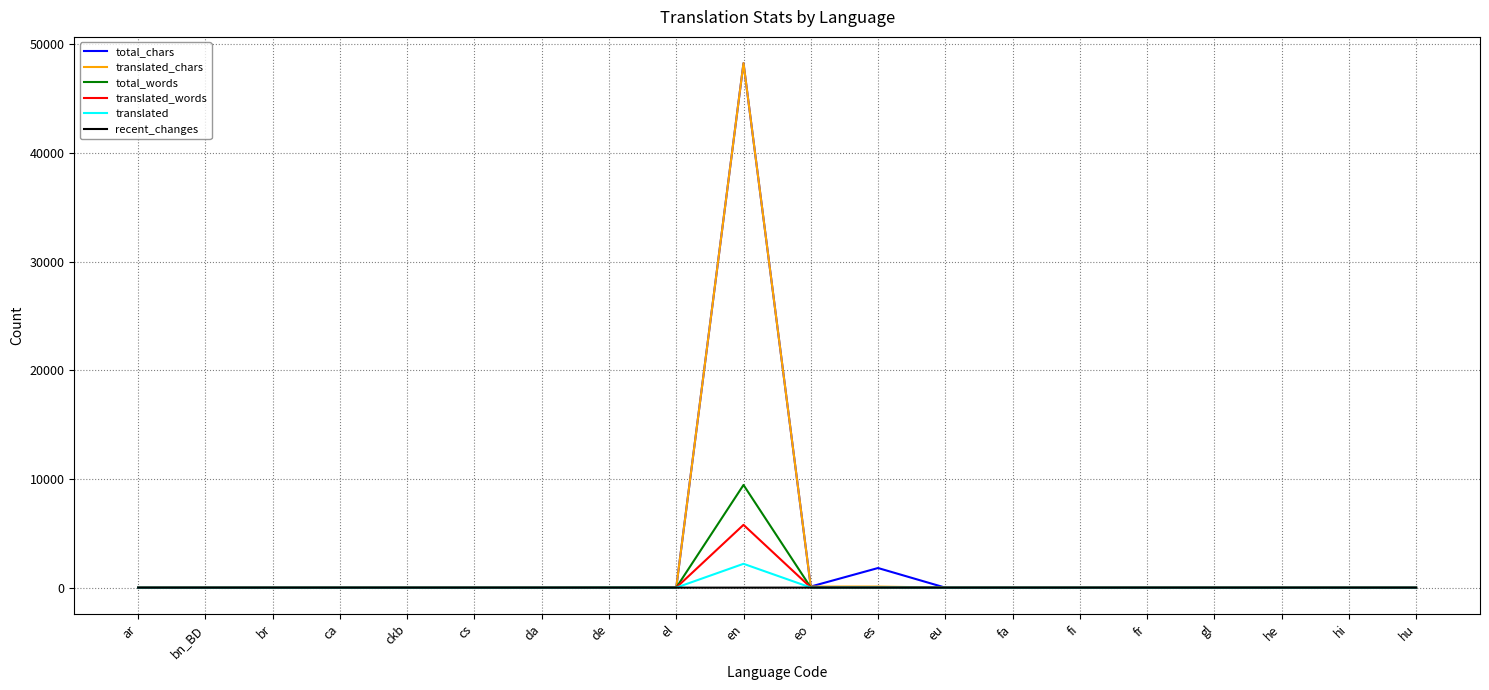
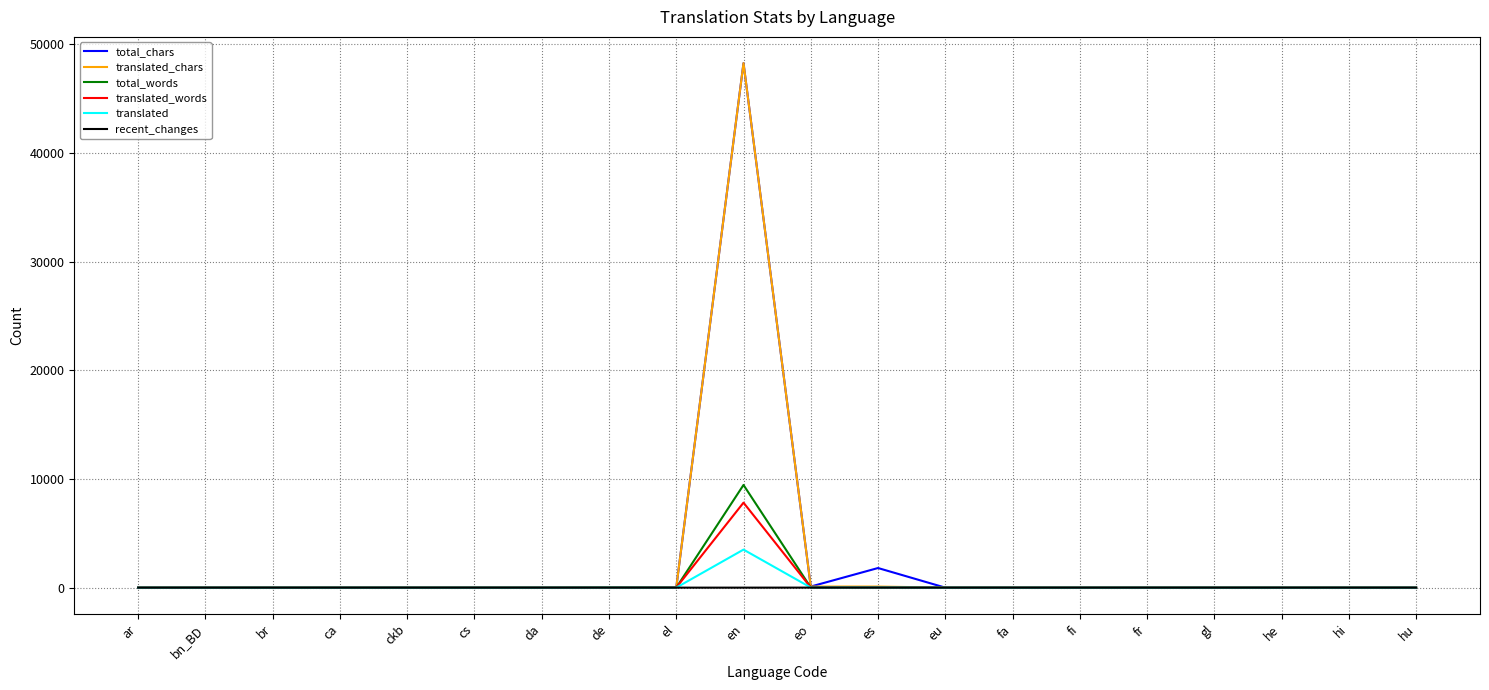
  {
    "total_chars": {
      "es": 1800
    },
    "total_words": {
      "en": 9500
    },
    "translated_words": {
-     "en": 5800
+     "en": 7800
    },
    "translated": {
-     "en": 2200
+     "en": 3500
    },
    "recent_changes": {
      "en": 0
    }
  }
